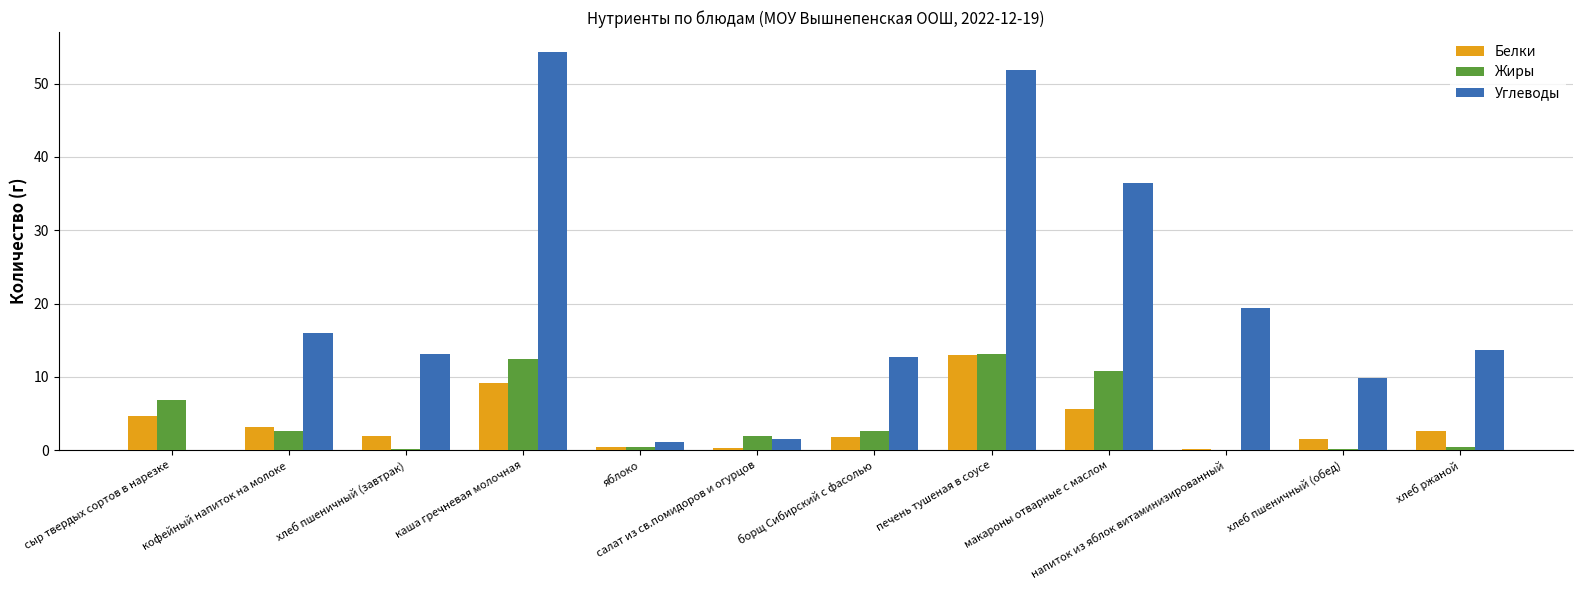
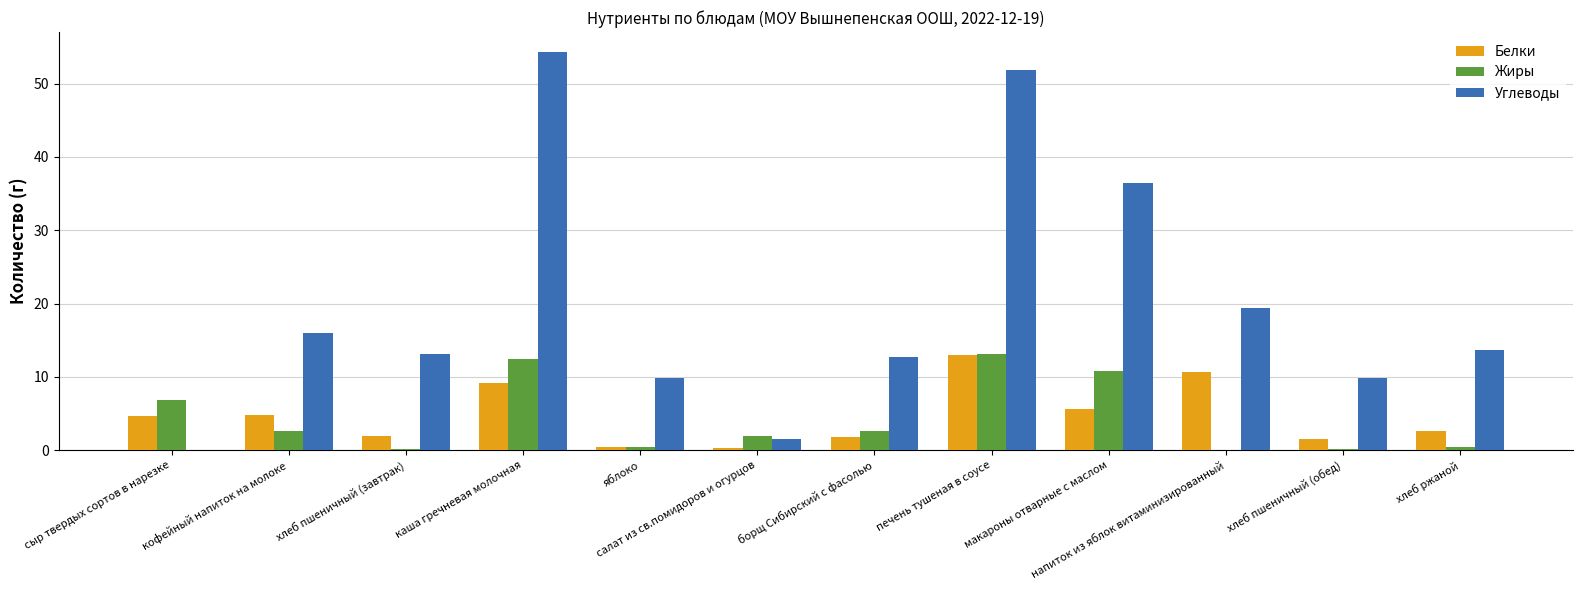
  {
    "Белки": {
      "сыр твердых сортов в нарезке": 5,
-     "кофейный напиток на молоке": 3,
+     "кофейный напиток на молоке": 5,
      "хлеб пшеничный (завтрак)": 2,
      "каша гречневая молочная": 9,
      "яблоко": 0,
      "борщ Сибирский с фасолью": 2,
      "печень тушеная в соусе": 13,
      "макароны отварные с маслом": 6,
-     "напиток из яблок витаминизированный": 0,
+     "напиток из яблок витаминизированный": 11,
      "хлеб пшеничный (обед)": 2,
      "хлеб ржаной": 3
    },
    "Жиры": {
      "сыр твердых сортов в нарезке": 7,
      "кофейный напиток на молоке": 3,
      "каша гречневая молочная": 13,
      "яблоко": 0,
      "салат из св.помидоров и огурцов": 2,
      "борщ Сибирский с фасолью": 3,
      "печень тушеная в соусе": 13,
      "макароны отварные с маслом": 11,
      "напиток из яблок витаминизированный": 0,
      "хлеб ржаной": 0
    },
    "Углеводы": {
      "кофейный напиток на молоке": 16,
      "хлеб пшеничный (завтрак)": 13,
      "каша гречневая молочная": 54,
-     "яблоко": 1,
+     "яблоко": 10,
      "салат из св.помидоров и огурцов": 2,
      "борщ Сибирский с фасолью": 13,
      "печень тушеная в соусе": 52,
      "макароны отварные с маслом": 36,
      "напиток из яблок витаминизированный": 19,
      "хлеб пшеничный (обед)": 10,
      "хлеб ржаной": 14
    }
  }
